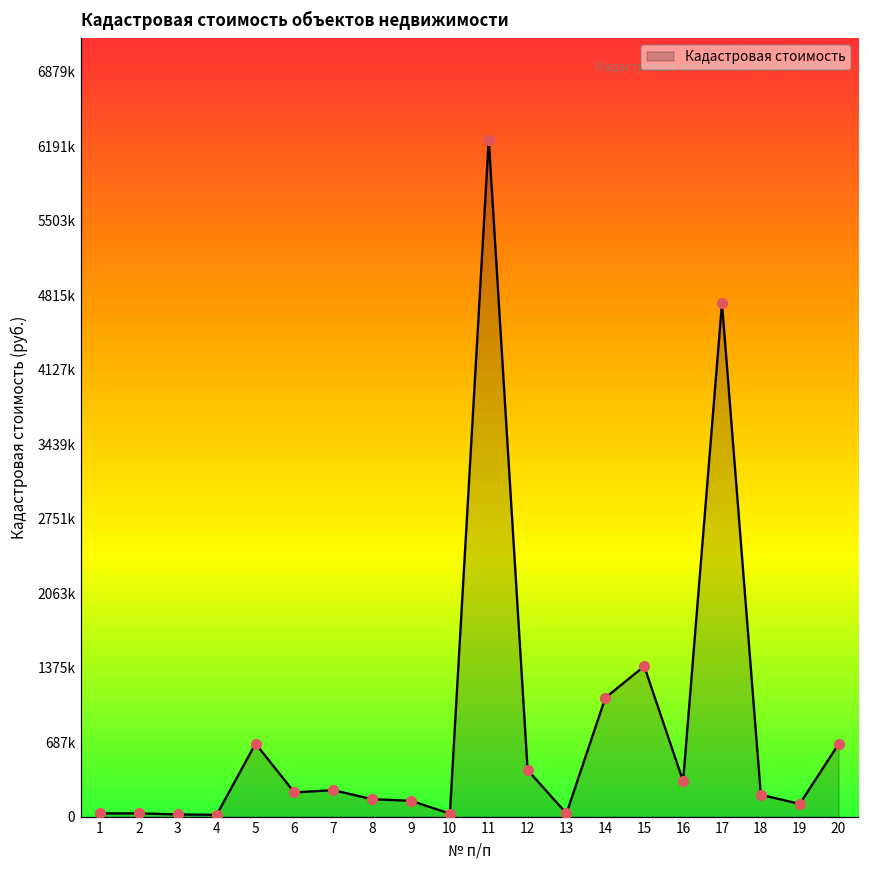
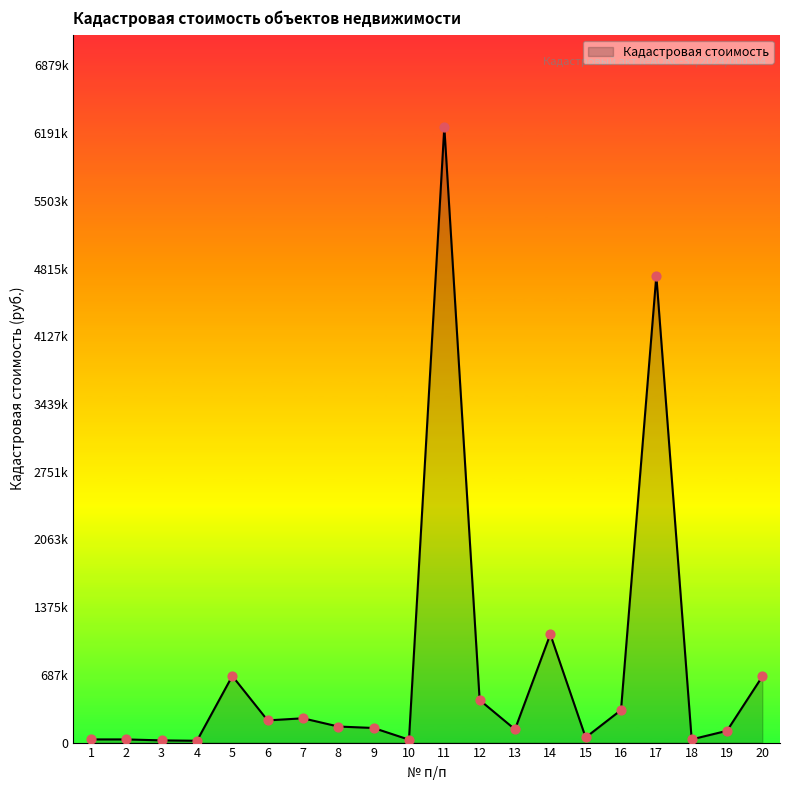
  {
    "1": 0,
    "2": 0,
    "3": 0,
    "4": 0,
    "5": 700000,
    "6": 200000,
    "7": 200000,
    "8": 200000,
    "9": 100000,
    "10": 0,
    "11": 6300000,
    "12": 400000,
-   "13": 0,
+   "13": 100000,
    "14": 1100000,
-   "15": 1400000,
+   "15": 100000,
    "16": 300000,
    "17": 4700000,
-   "18": 200000,
+   "18": 0,
    "19": 100000,
    "20": 700000
  }
